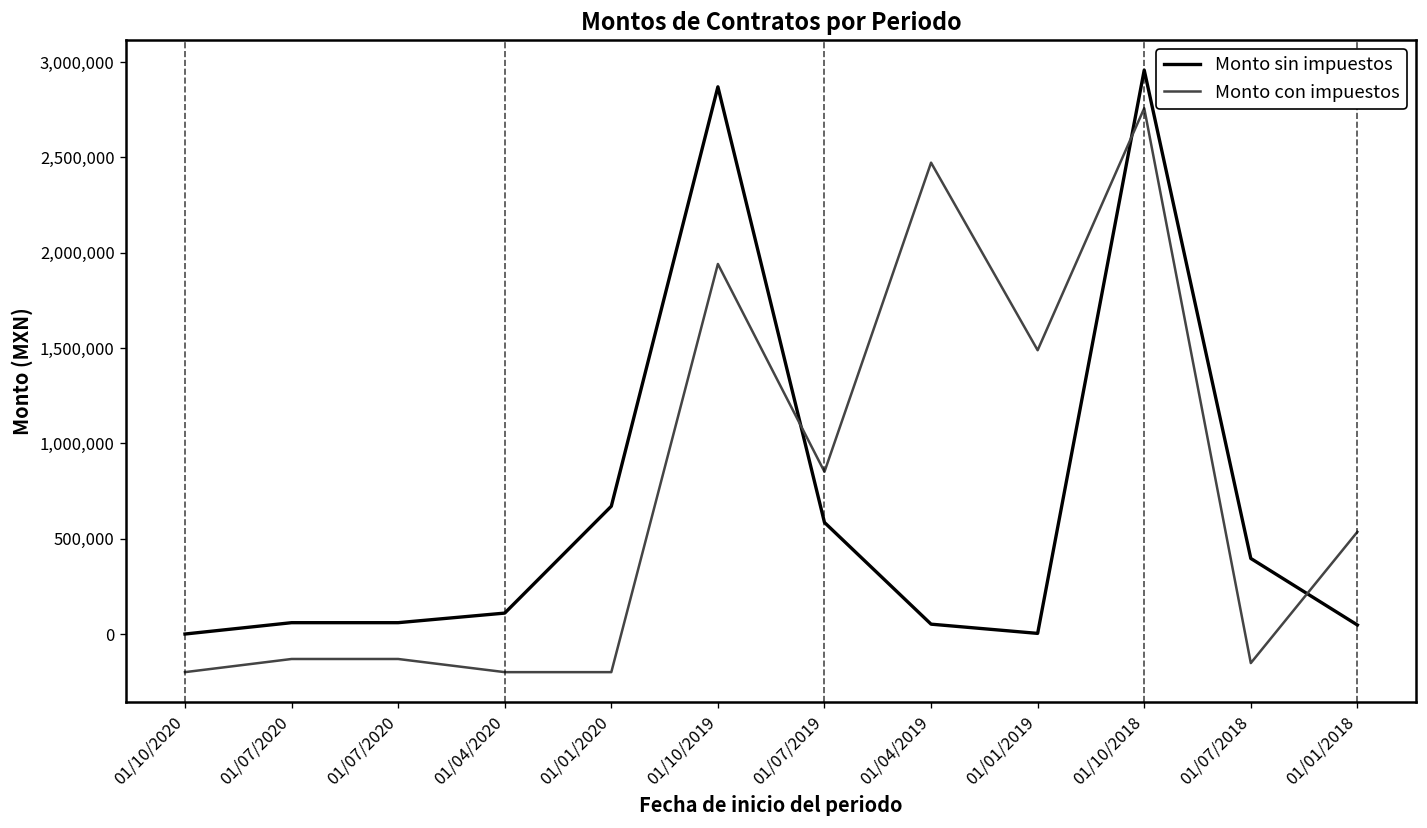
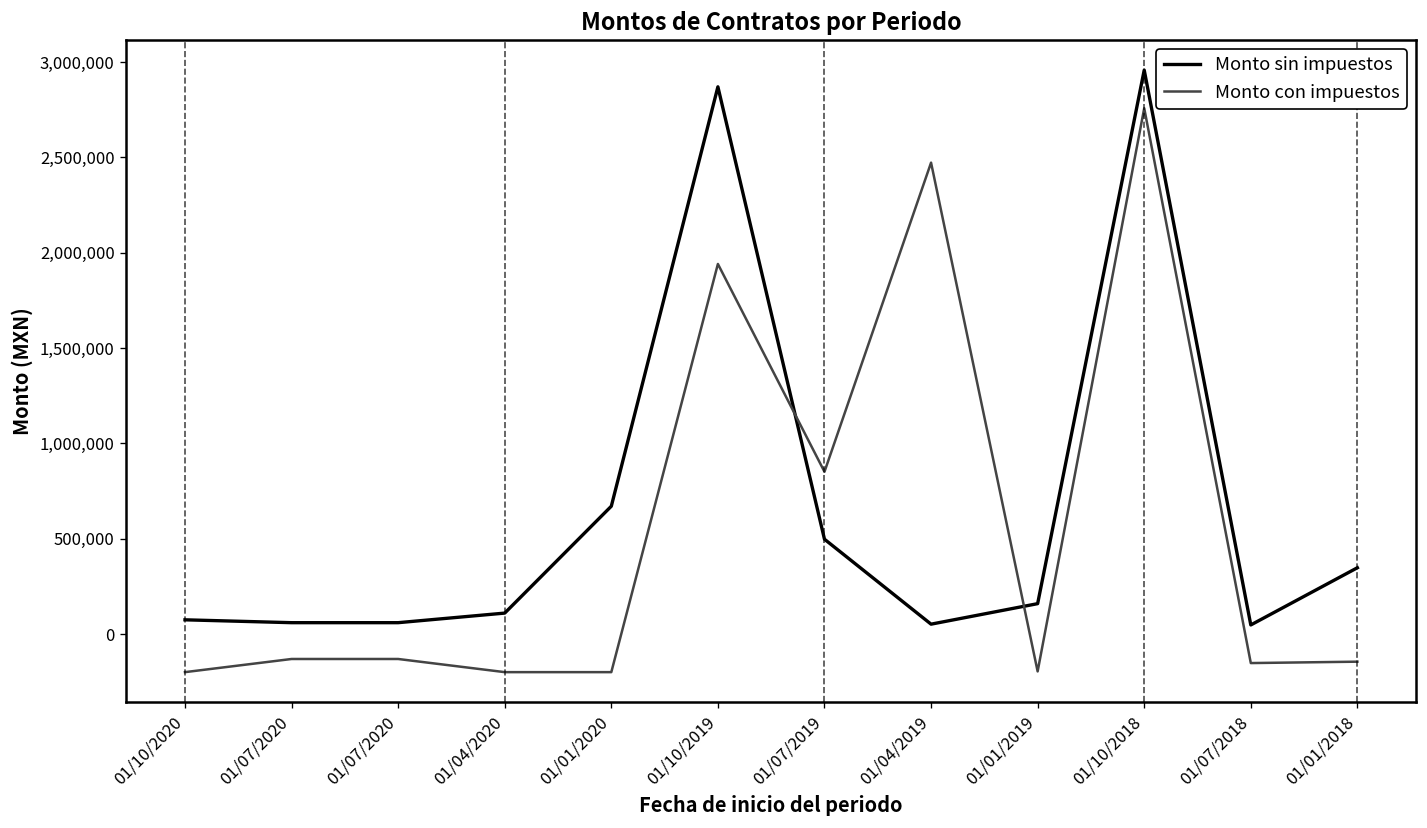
  {
    "Monto sin impuestos": {
-     "01/10/2020": "0",
+     "01/10/2020": "70,000",
      "01/04/2020": "110,000",
      "01/01/2020": "670,000",
      "01/10/2019": "2,870,000",
-     "01/07/2019": "590,000",
+     "01/07/2019": "500,000",
      "01/04/2019": "50,000",
-     "01/01/2019": "0",
+     "01/01/2019": "160,000",
      "01/10/2018": "2,960,000",
-     "01/07/2018": "400,000",
-     "01/01/2018": "50,000"
+     "01/07/2018": "50,000",
+     "01/01/2018": "350,000"
    },
    "Monto con impuestos": {
      "01/10/2020": "-200,000",
      "01/04/2020": "-200,000",
      "01/01/2020": "-200,000",
      "01/10/2019": "1,940,000",
      "01/07/2019": "850,000",
      "01/04/2019": "2,470,000",
-     "01/01/2019": "1,490,000",
+     "01/01/2019": "-200,000",
      "01/10/2018": "2,760,000",
      "01/07/2018": "-150,000",
-     "01/01/2018": "540,000"
+     "01/01/2018": "-150,000"
    }
  }
